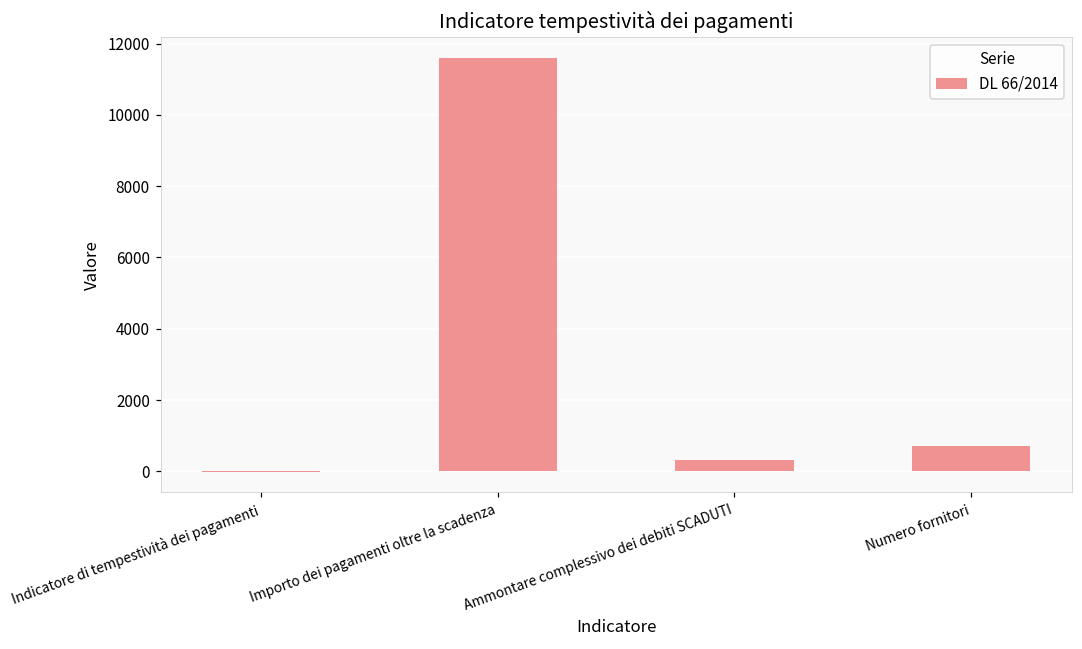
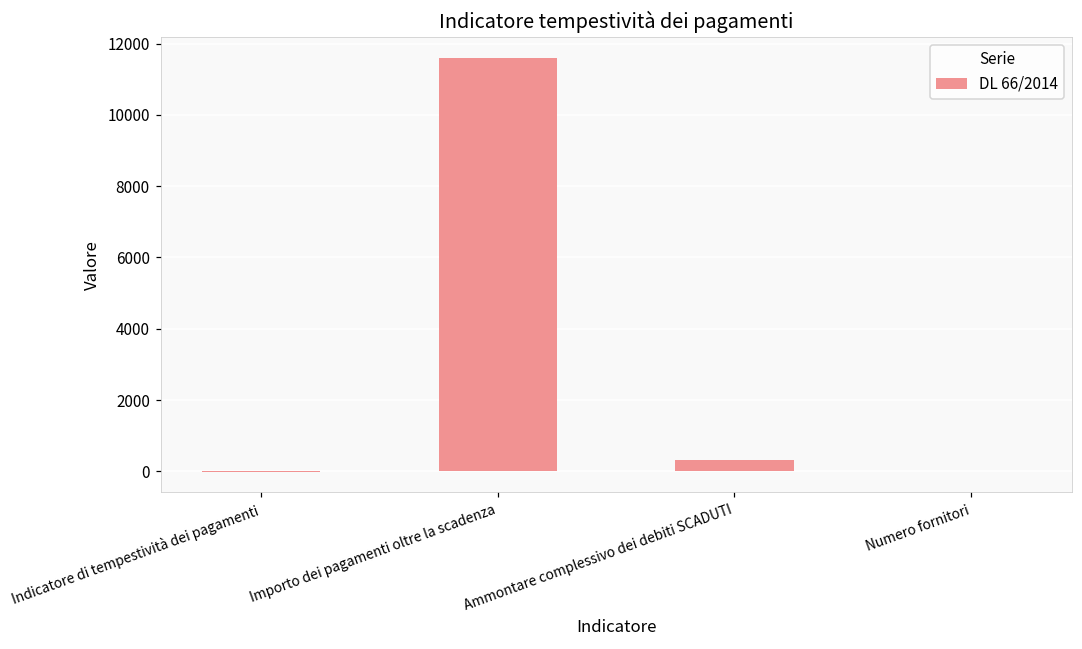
  {
    "Importo dei pagamenti oltre la scadenza": 11600,
    "Ammontare complessivo dei debiti SCADUTI": 300,
-   "Numero fornitori": 700
+   "Numero fornitori": 0
  }
